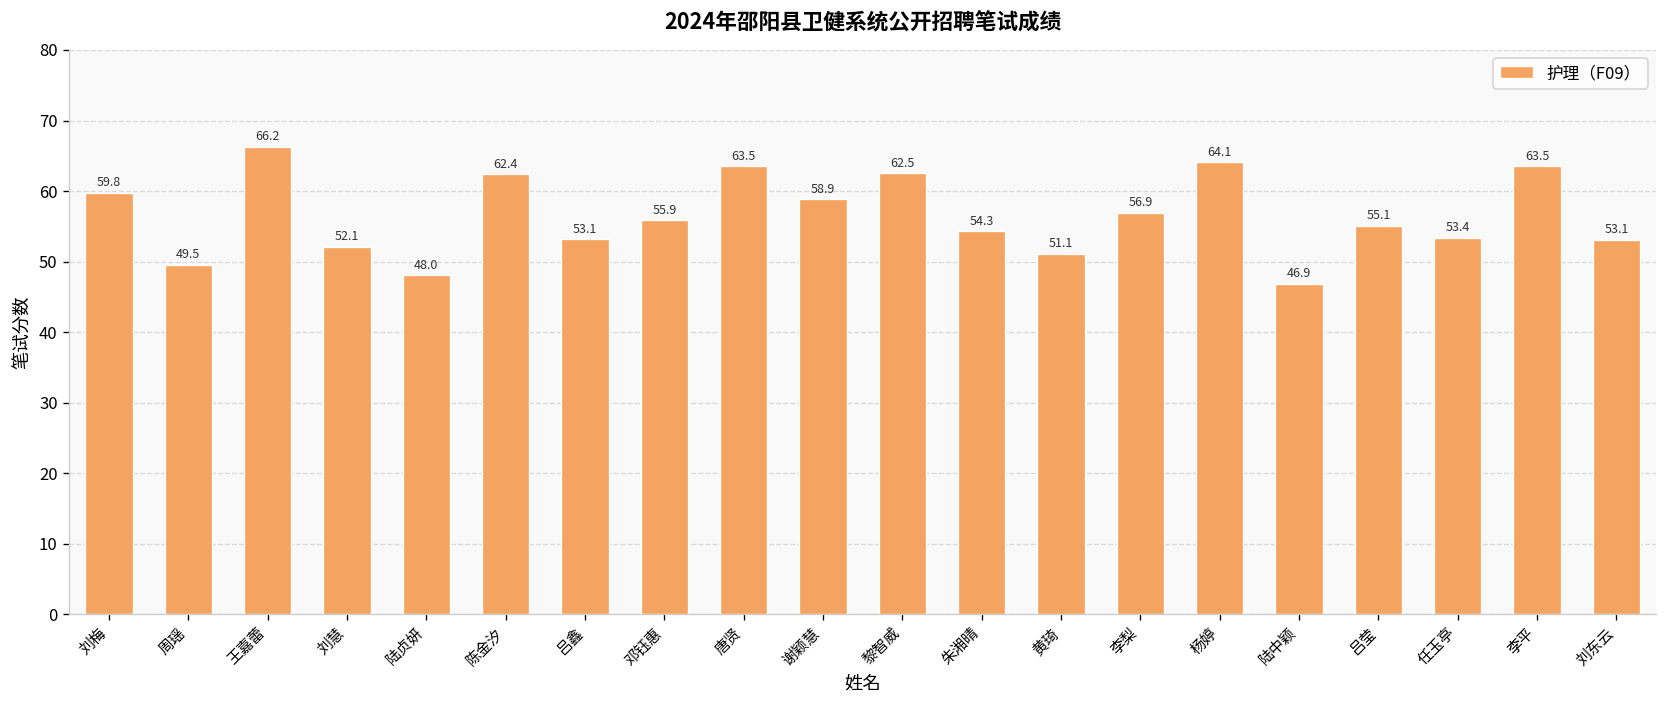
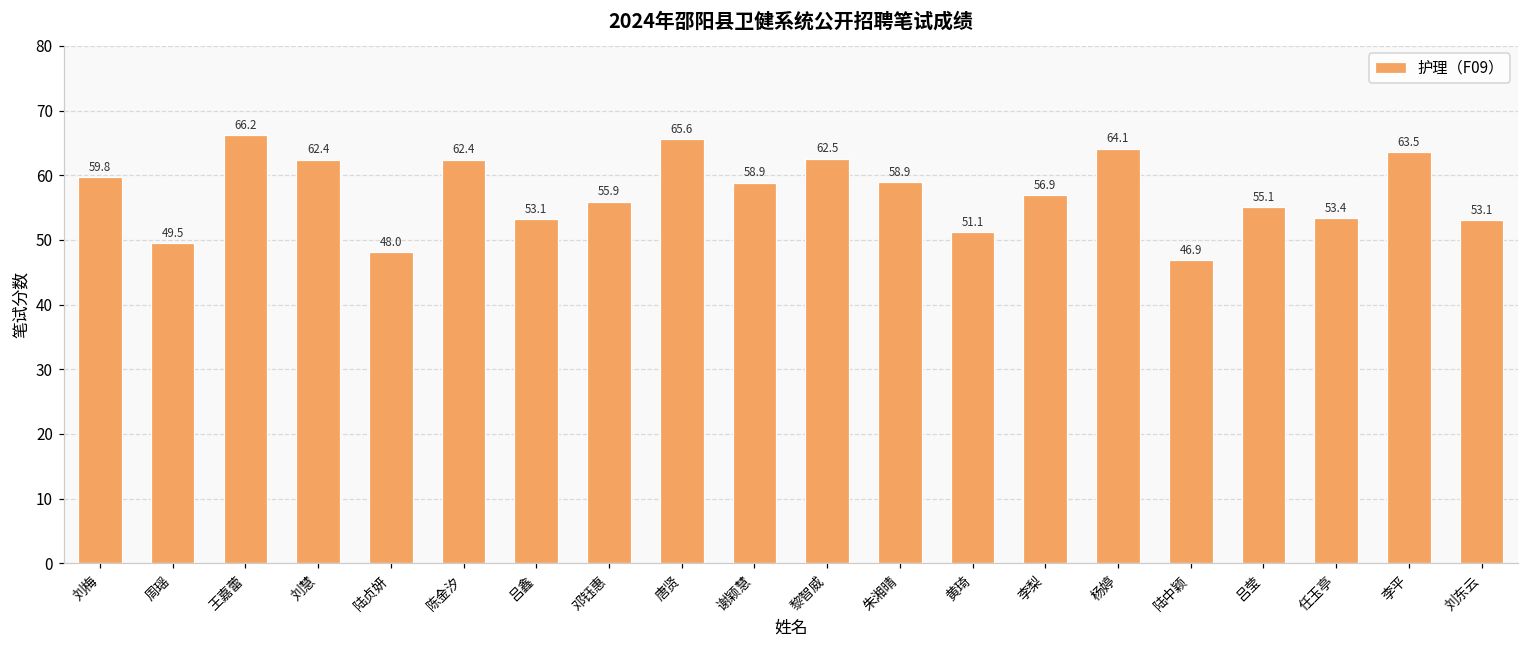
  {
    "刘梅": 59.8,
    "周瑶": 49.5,
    "王嘉蕾": 66.2,
-   "刘慧": 52.1,
+   "刘慧": 62.4,
    "陆贞妍": 48.0,
    "陈金汐": 62.4,
    "吕鑫": 53.1,
    "邓钰惠": 55.9,
-   "唐贤": 63.5,
+   "唐贤": 65.6,
    "谢颖慧": 58.9,
    "黎智威": 62.5,
-   "朱湘晴": 54.3,
+   "朱湘晴": 58.9,
    "黄琦": 51.1,
    "李梨": 56.9,
    "杨婷": 64.1,
    "陆中颖": 46.9,
    "吕莹": 55.1,
    "任玉亭": 53.4,
    "李平": 63.5,
    "刘东云": 53.1
  }
